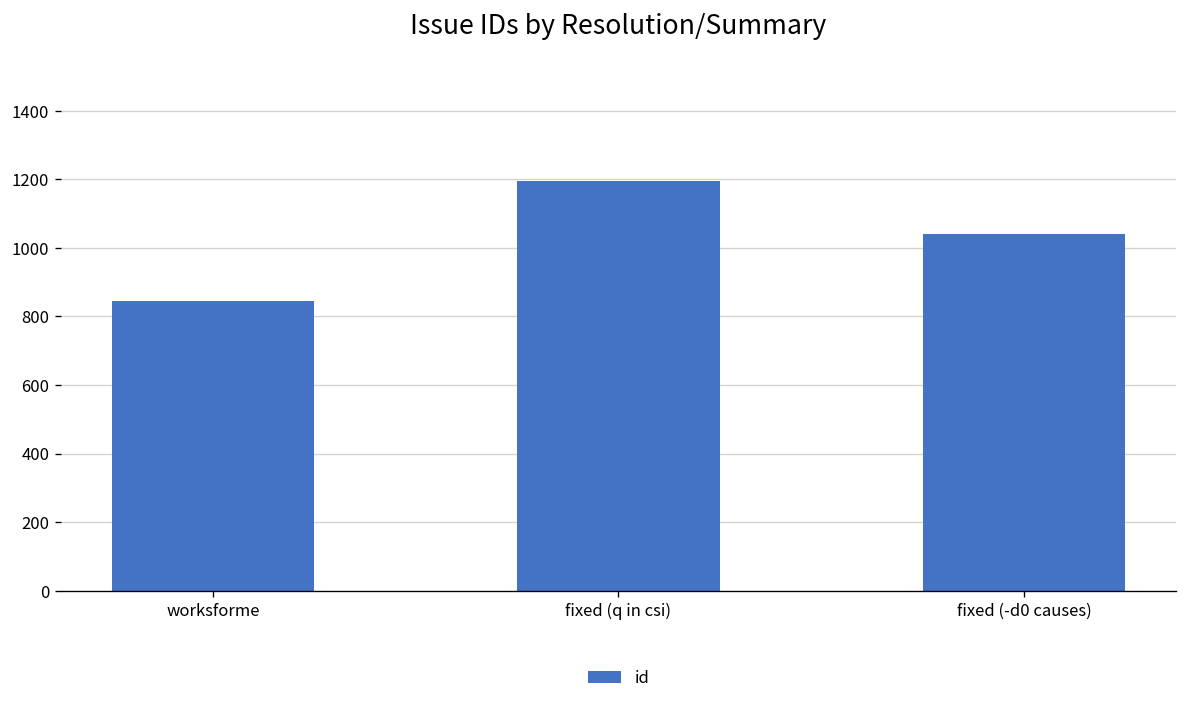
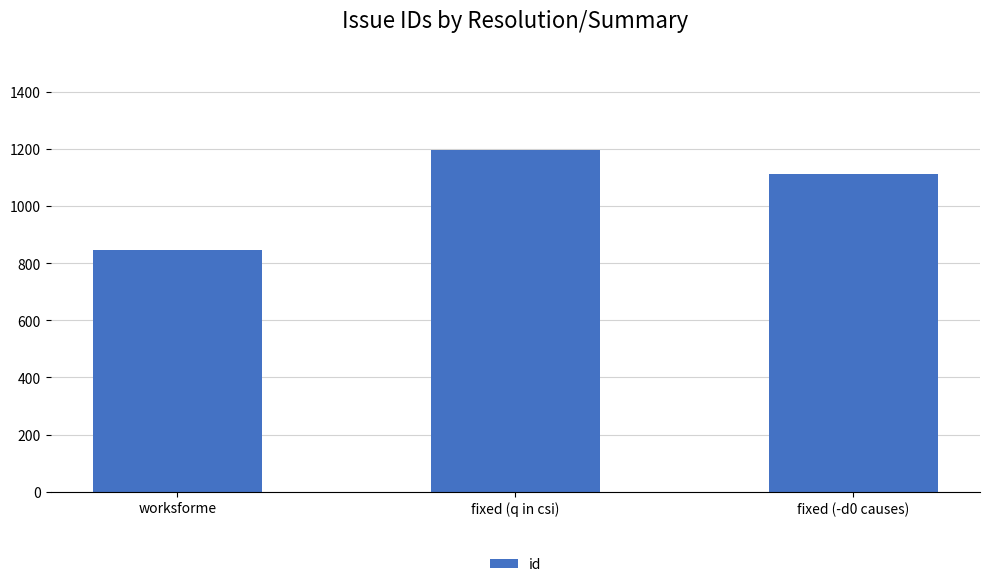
  {
    "worksforme": 850,
    "fixed (q in csi)": 1200,
-   "fixed (-d0 causes)": 1040
+   "fixed (-d0 causes)": 1110
  }
